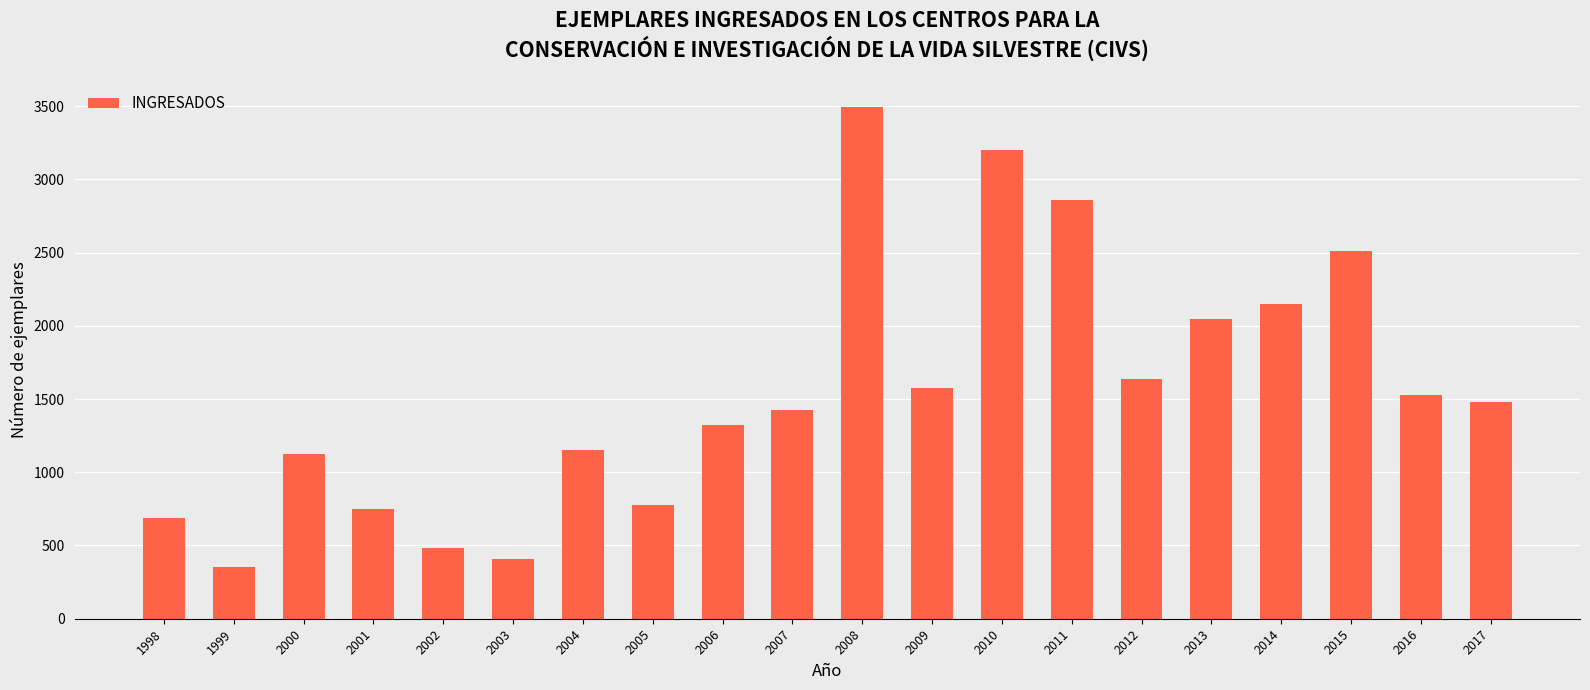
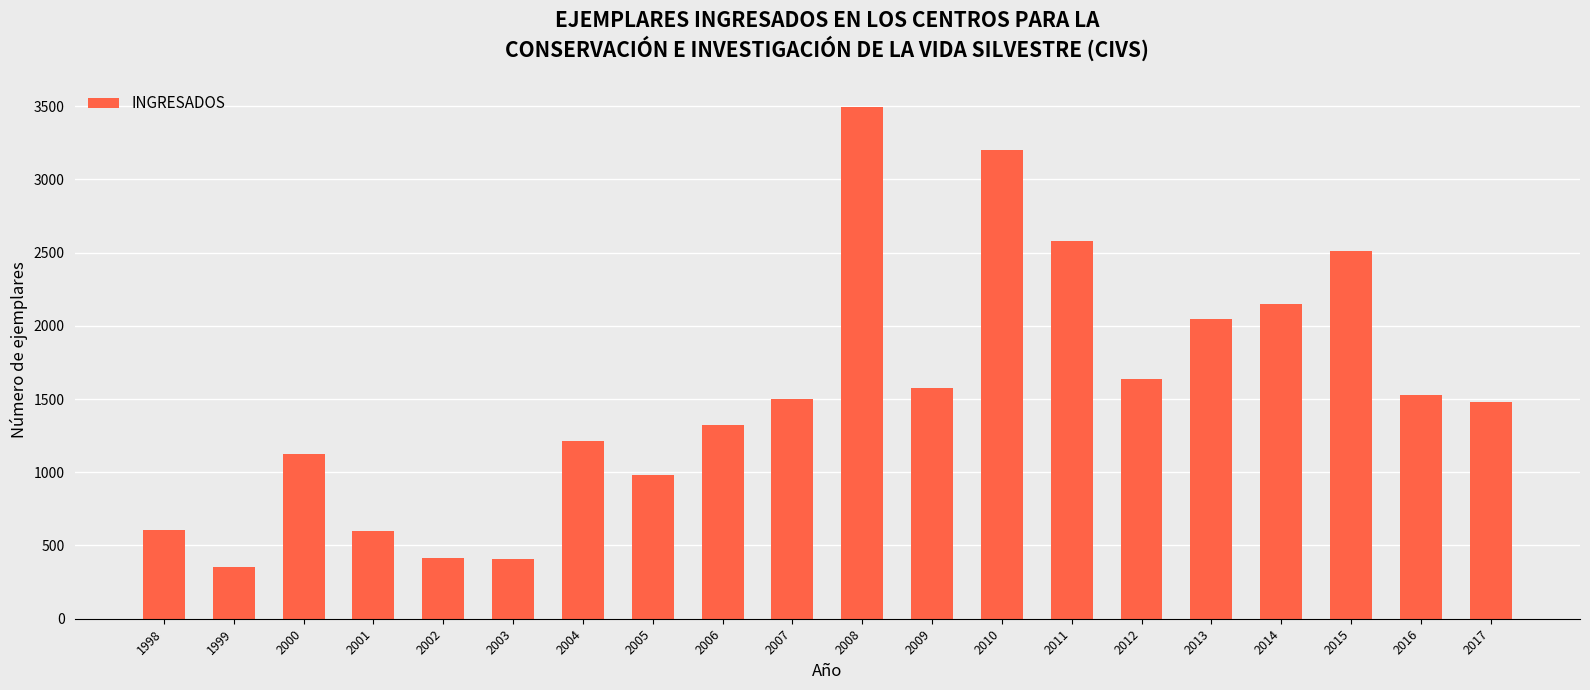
  {
-   "1998": 690,
+   "1998": 610,
    "1999": 360,
    "2000": 1120,
-   "2001": 750,
-   "2002": 480,
+   "2001": 600,
+   "2002": 420,
    "2003": 410,
-   "2004": 1160,
-   "2005": 780,
+   "2004": 1210,
+   "2005": 980,
    "2006": 1330,
-   "2007": 1430,
+   "2007": 1500,
    "2008": 3490,
    "2009": 1570,
    "2010": 3200,
-   "2011": 2860,
+   "2011": 2580,
    "2012": 1640,
    "2013": 2050,
    "2014": 2150,
    "2015": 2510,
    "2016": 1530,
    "2017": 1480
  }
